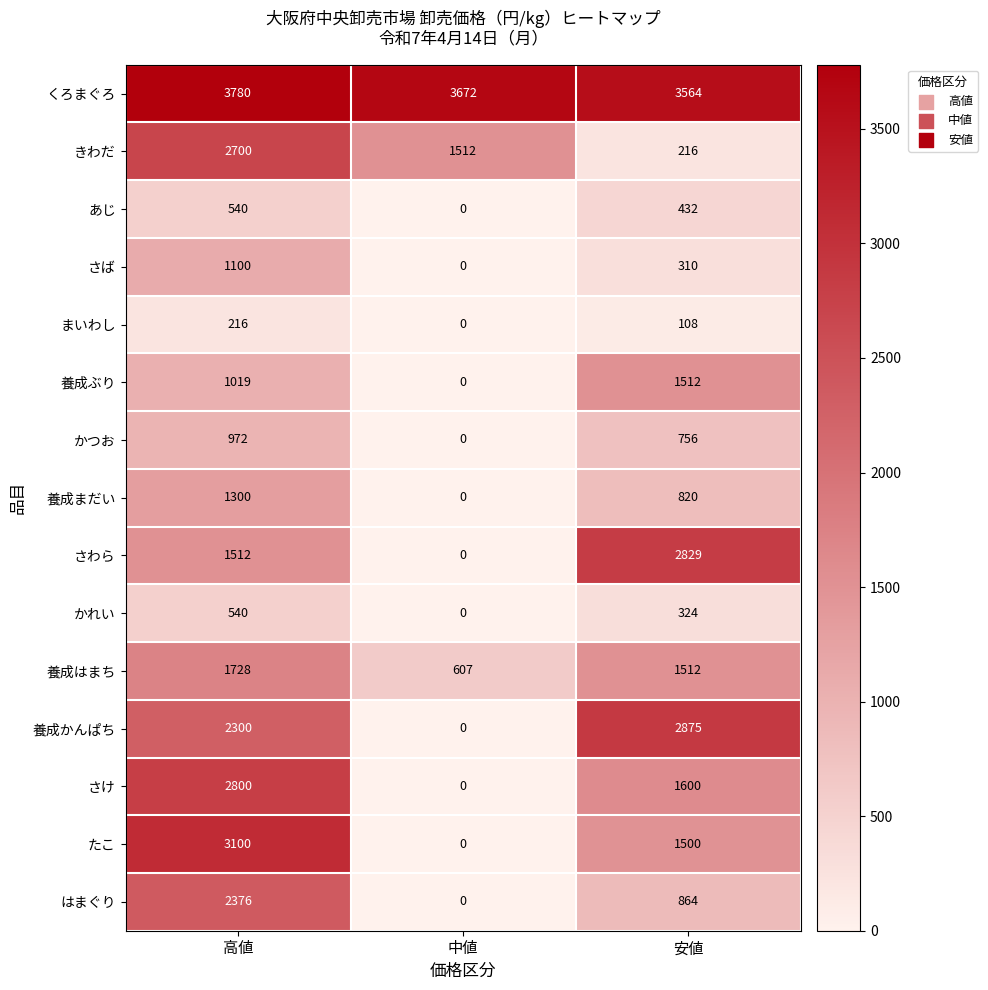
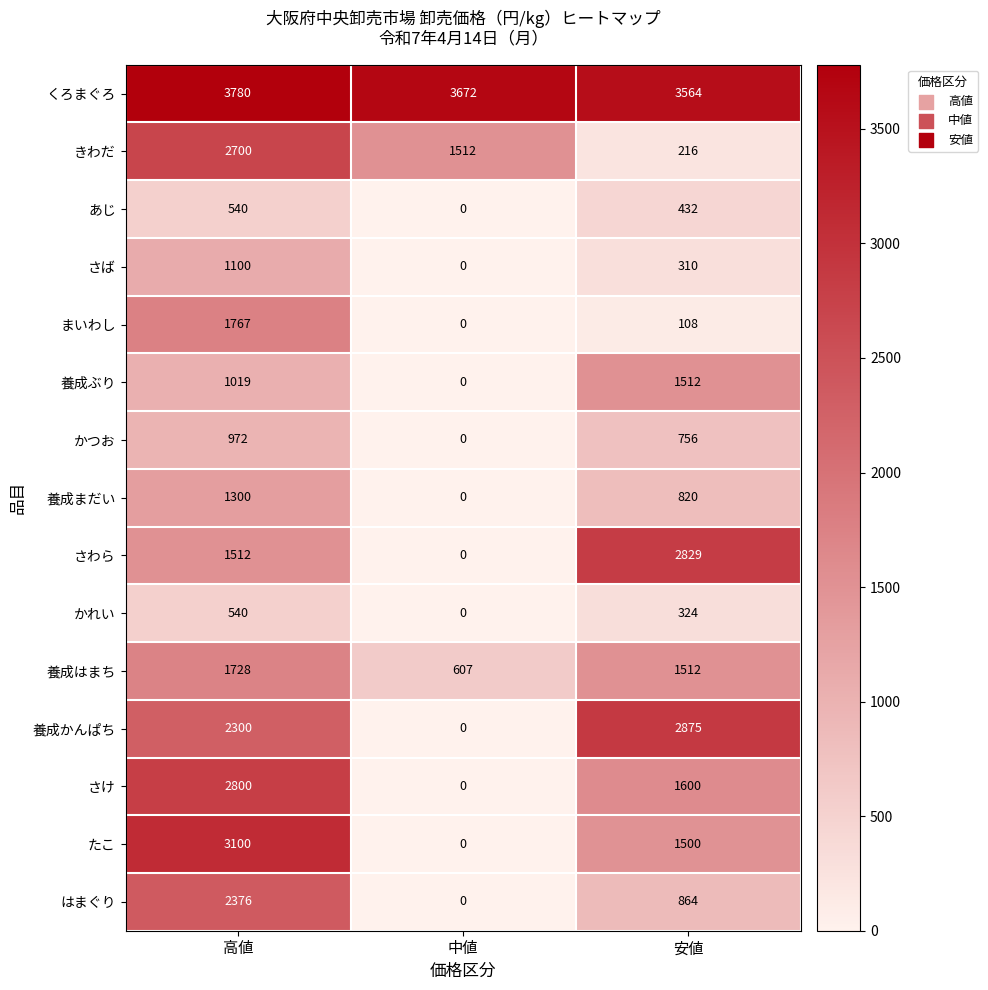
  {
    "くろまぐろ": {
      "高値": 3780,
      "中値": 3672,
      "安値": 3564
    },
    "きわだ": {
      "高値": 2700,
      "中値": 1512,
      "安値": 216
    },
    "あじ": {
      "高値": 540,
      "中値": 0,
      "安値": 432
    },
    "さば": {
      "高値": 1100,
      "中値": 0,
      "安値": 310
    },
    "まいわし": {
-     "高値": 216,
+     "高値": 1767,
      "中値": 0,
      "安値": 108
    },
    "養成ぶり": {
      "高値": 1019,
      "中値": 0,
      "安値": 1512
    },
    "かつお": {
      "高値": 972,
      "中値": 0,
      "安値": 756
    },
    "養成まだい": {
      "高値": 1300,
      "中値": 0,
      "安値": 820
    },
    "さわら": {
      "高値": 1512,
      "中値": 0,
      "安値": 2829
    },
    "かれい": {
      "高値": 540,
      "中値": 0,
      "安値": 324
    },
    "養成はまち": {
      "高値": 1728,
      "中値": 607,
      "安値": 1512
    },
    "養成かんぱち": {
      "高値": 2300,
      "中値": 0,
      "安値": 2875
    },
    "さけ": {
      "高値": 2800,
      "中値": 0,
      "安値": 1600
    },
    "たこ": {
      "高値": 3100,
      "中値": 0,
      "安値": 1500
    },
    "はまぐり": {
      "高値": 2376,
      "中値": 0,
      "安値": 864
    }
  }
